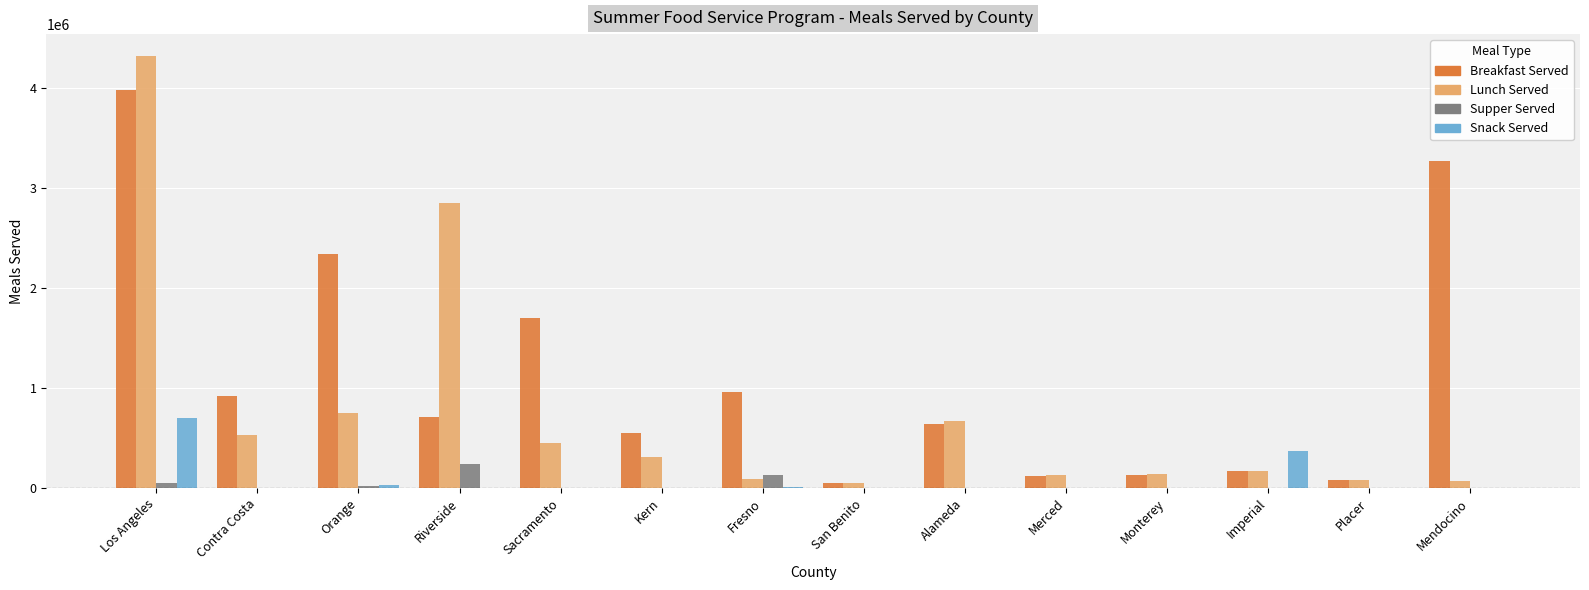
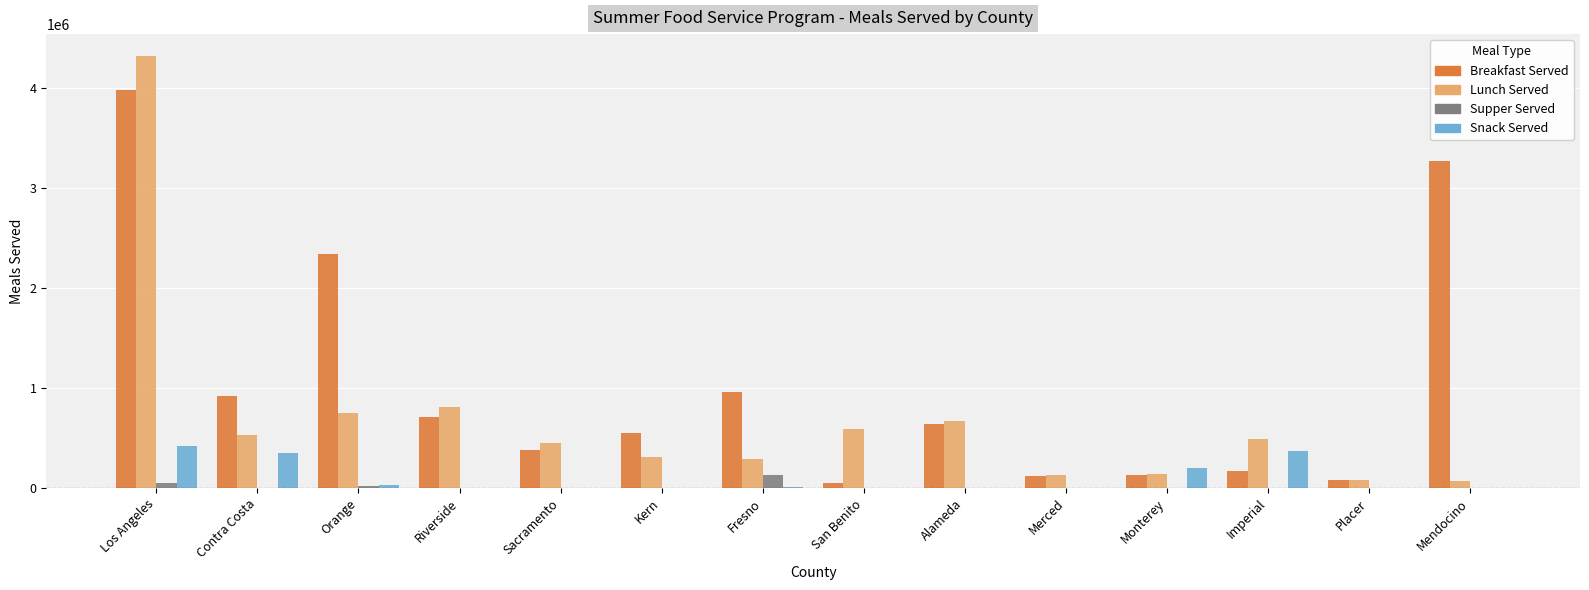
  {
    "Breakfast Served": {
      "Los Angeles": 4000000,
      "Contra Costa": 900000,
      "Orange": 2300000,
      "Riverside": 700000,
-     "Sacramento": 1700000,
+     "Sacramento": 400000,
      "Kern": 600000,
      "Fresno": 1000000,
      "San Benito": 100000,
      "Alameda": 600000,
      "Merced": 100000,
      "Monterey": 100000,
      "Imperial": 200000,
      "Placer": 100000,
      "Mendocino": 3300000
    },
    "Lunch Served": {
      "Los Angeles": 4300000,
      "Contra Costa": 500000,
      "Orange": 800000,
-     "Riverside": 2900000,
+     "Riverside": 800000,
      "Sacramento": 500000,
      "Kern": 300000,
-     "Fresno": 100000,
-     "San Benito": 100000,
+     "Fresno": 300000,
+     "San Benito": 600000,
      "Alameda": 700000,
      "Merced": 100000,
      "Monterey": 100000,
-     "Imperial": 200000,
+     "Imperial": 500000,
      "Placer": 100000,
      "Mendocino": 100000
    },
    "Supper Served": {
      "Los Angeles": 0,
      "Contra Costa": 0,
-     "Riverside": 200000,
+     "Riverside": 0,
      "Sacramento": 0,
      "Kern": 0,
      "Fresno": 100000,
      "San Benito": 0,
      "Alameda": 0,
      "Merced": 0,
      "Monterey": 0,
      "Imperial": 0,
      "Placer": 0,
      "Mendocino": 0
    },
    "Snack Served": {
-     "Los Angeles": 700000,
-     "Contra Costa": 0,
+     "Los Angeles": 400000,
+     "Contra Costa": 300000,
      "Orange": 0,
      "Riverside": 0,
      "Kern": 0,
      "San Benito": 0,
      "Merced": 0,
-     "Monterey": 0,
+     "Monterey": 200000,
      "Imperial": 400000,
      "Placer": 0,
      "Mendocino": 0
    }
  }
